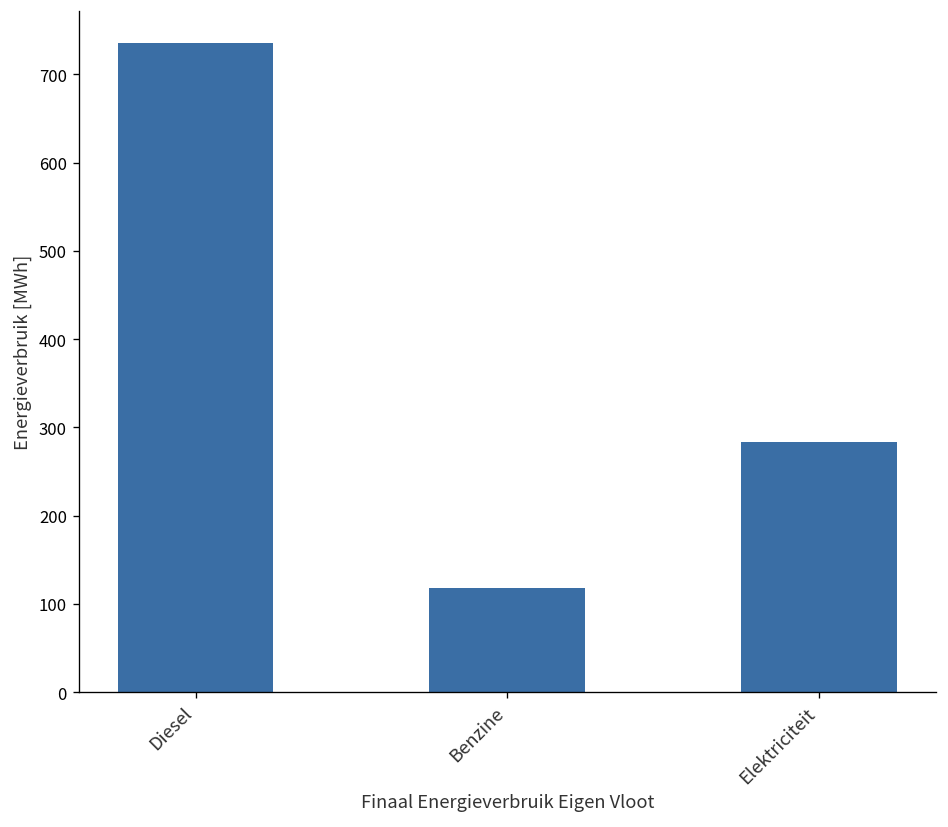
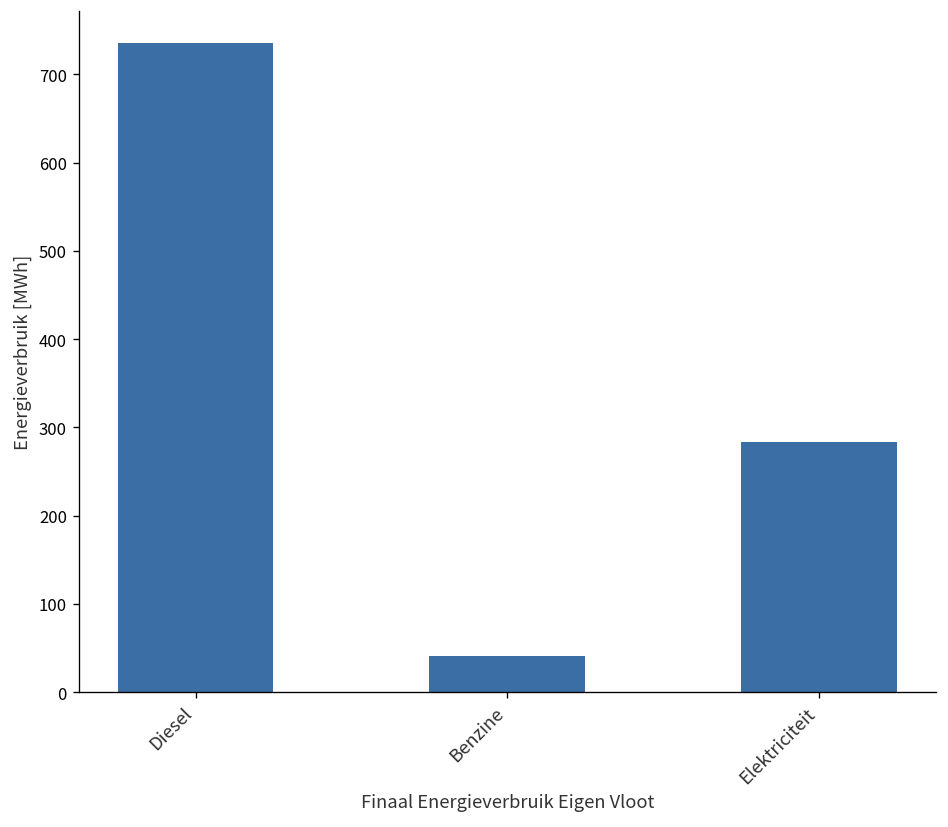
  {
    "Diesel": 730,
-   "Benzine": 120,
+   "Benzine": 40,
    "Elektriciteit": 280
  }
